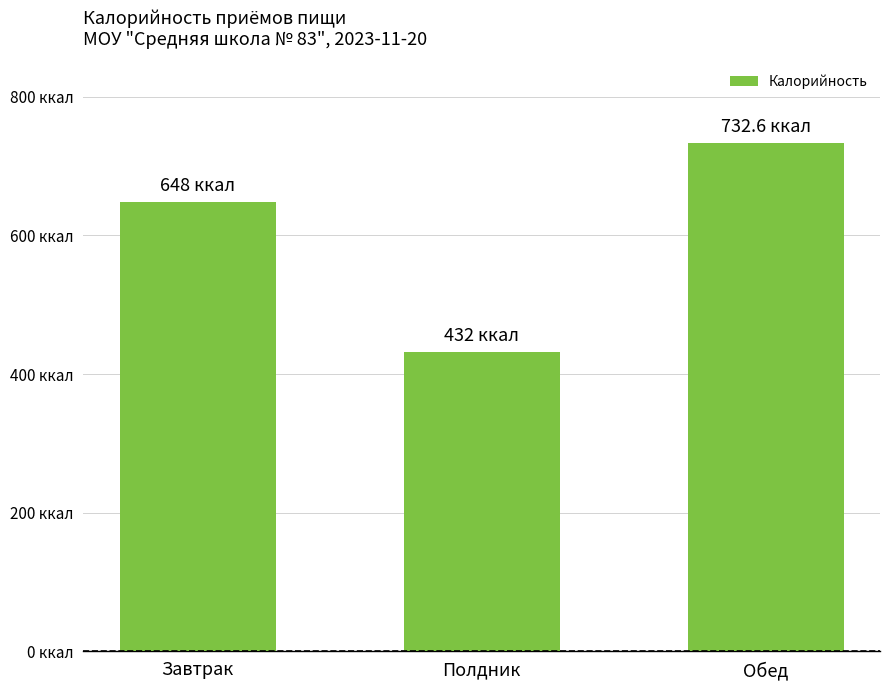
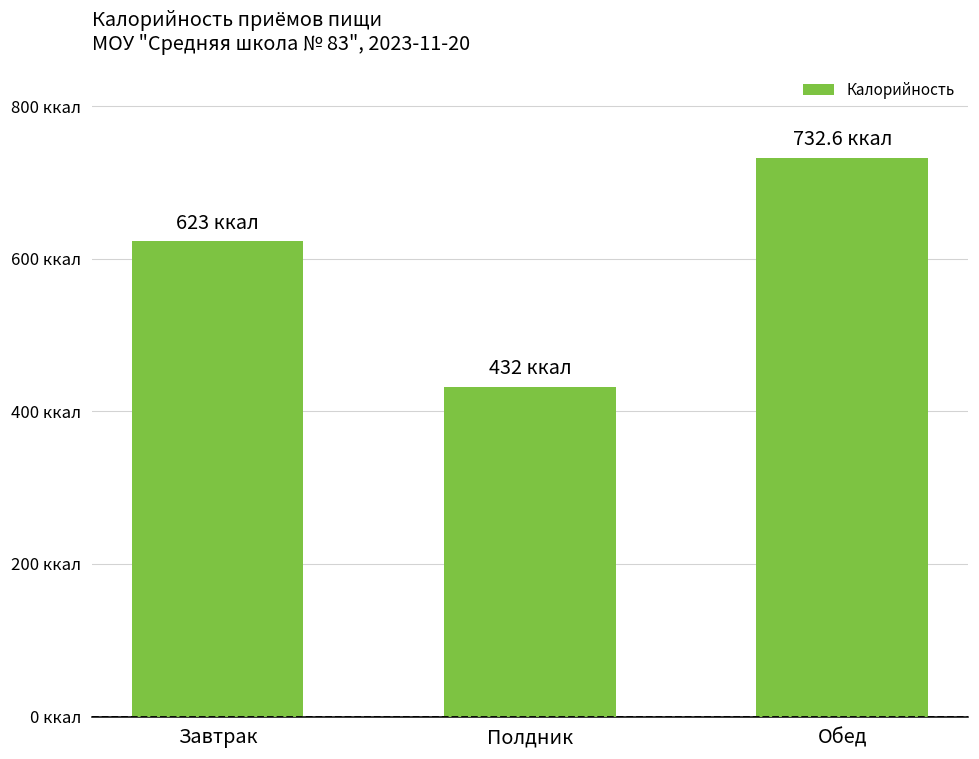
  {
-   "Завтрак": 648,
+   "Завтрак": 623,
    "Полдник": 432,
    "Обед": 732.6
  }
